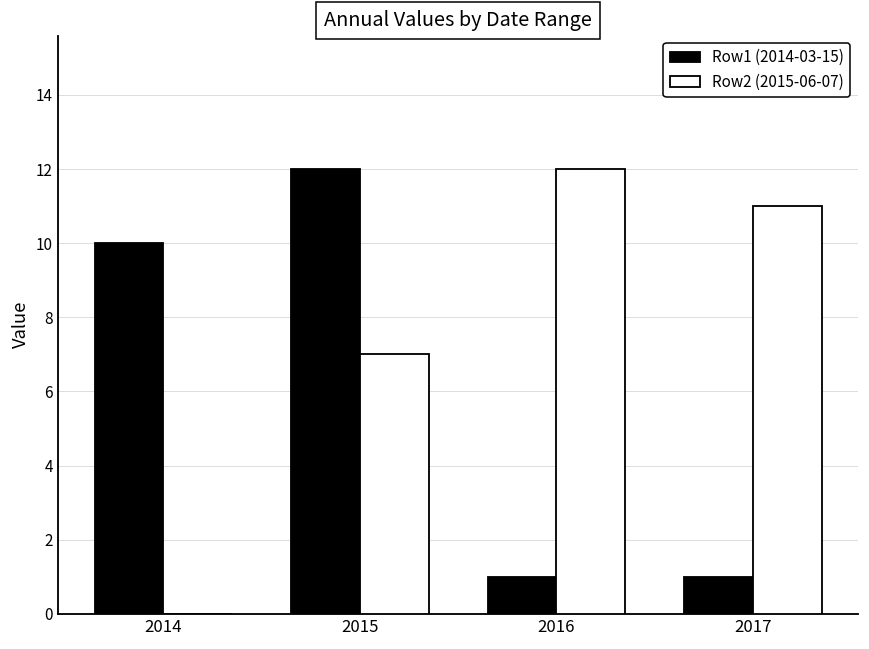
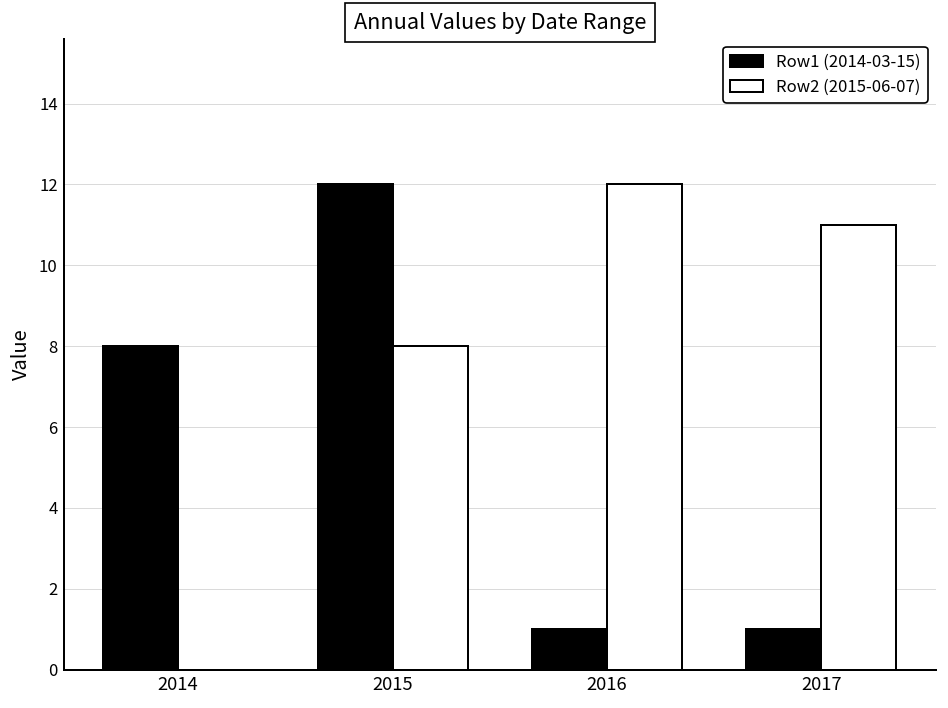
  {
    "Row1 (2014-03-15)": {
-     "2014": 10,
+     "2014": 8,
      "2015": 12,
      "2016": 1,
      "2017": 1
    },
    "Row2 (2015-06-07)": {
      "2014": 0,
-     "2015": 7,
+     "2015": 8,
      "2016": 12,
      "2017": 11
    }
  }
